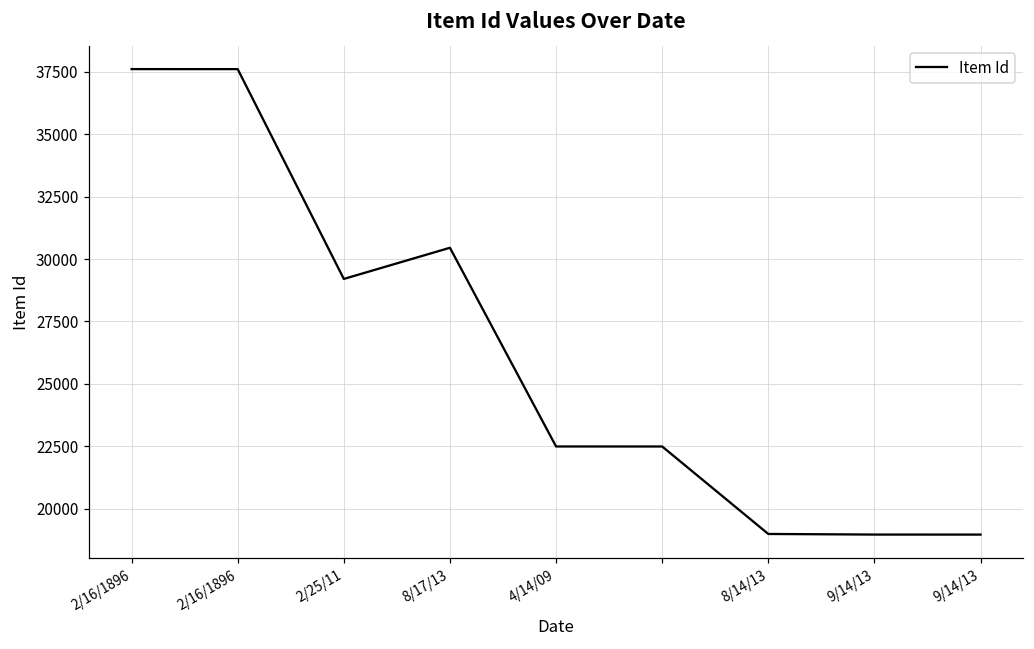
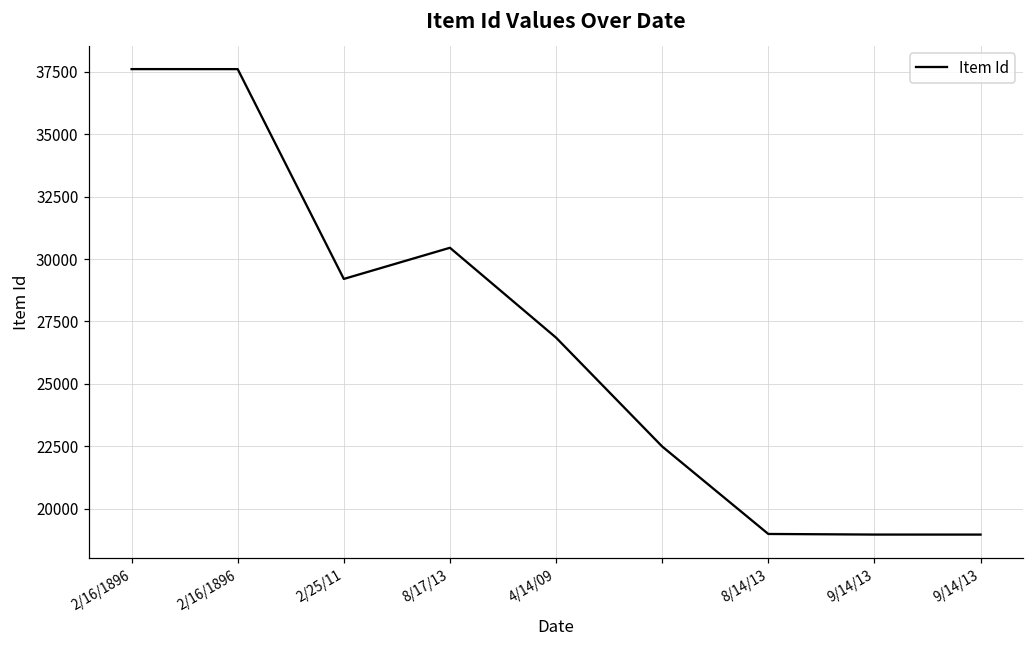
  {
    "2/25/11": 29200,
    "8/17/13": 30500,
-   "4/14/09": 22500,
+   "4/14/09": 26900,
    "8/14/13": 19000
  }
